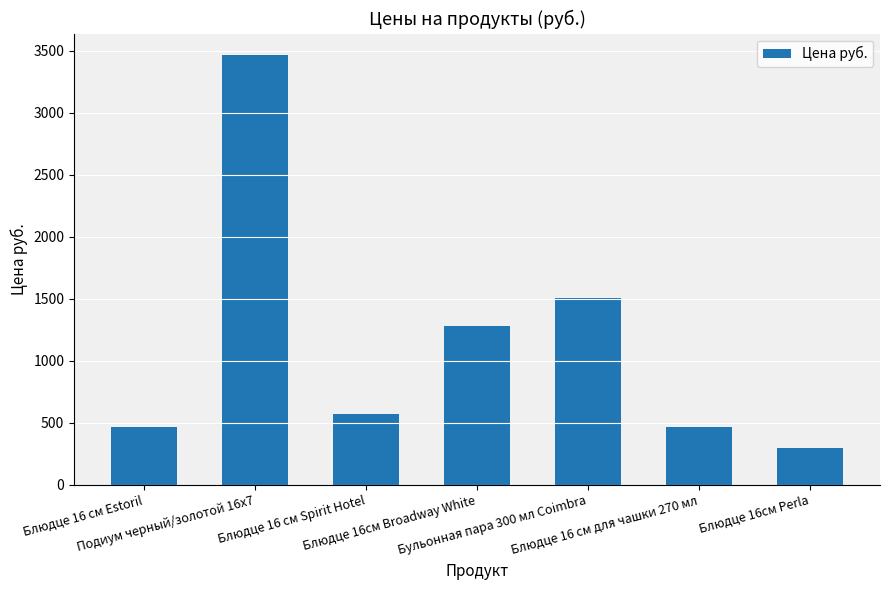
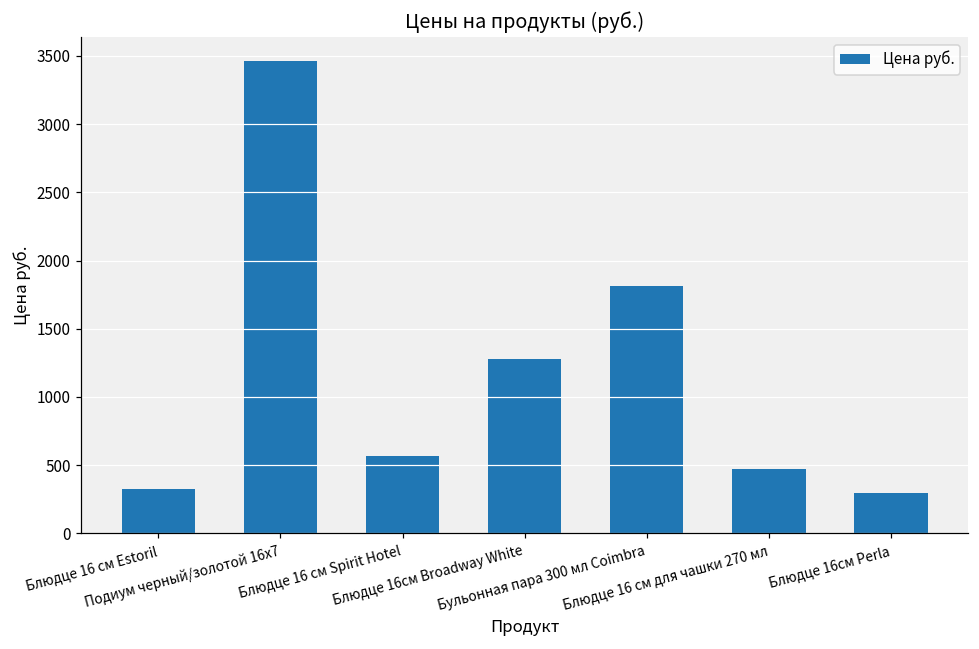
  {
-   "Блюдце 16 см Estoril": 470,
+   "Блюдце 16 см Estoril": 330,
    "Подиум черный/золотой 16x7": 3470,
    "Блюдце 16 см Spirit Hotel": 570,
    "Блюдце 16см Broadway White": 1280,
-   "Бульонная пара 300 мл Coimbra": 1510,
+   "Бульонная пара 300 мл Coimbra": 1810,
    "Блюдце 16 см для чашки 270 мл": 470,
    "Блюдце 16см Perla": 300
  }
